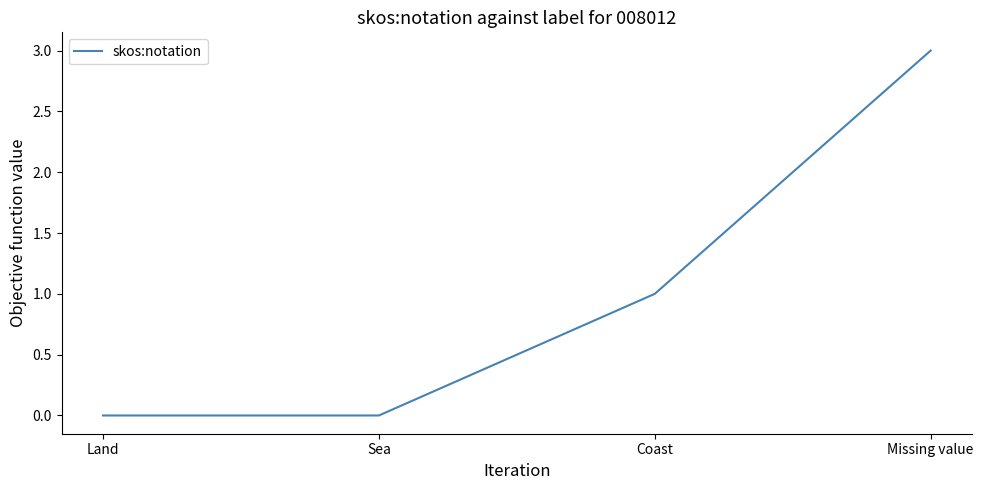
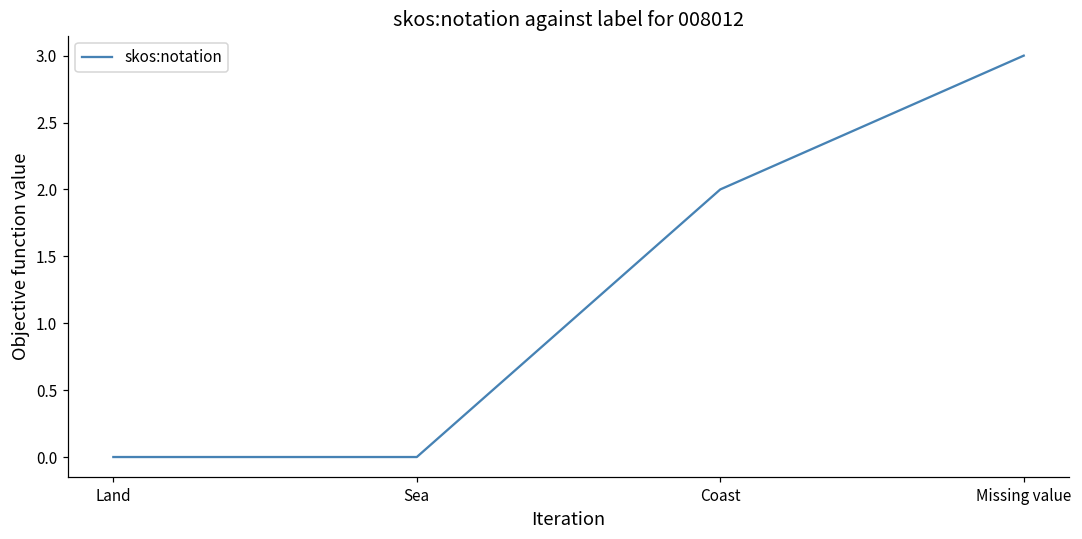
  {
    "Land": 0,
    "Sea": 0,
-   "Coast": 1,
+   "Coast": 2,
    "Missing value": 3
  }
